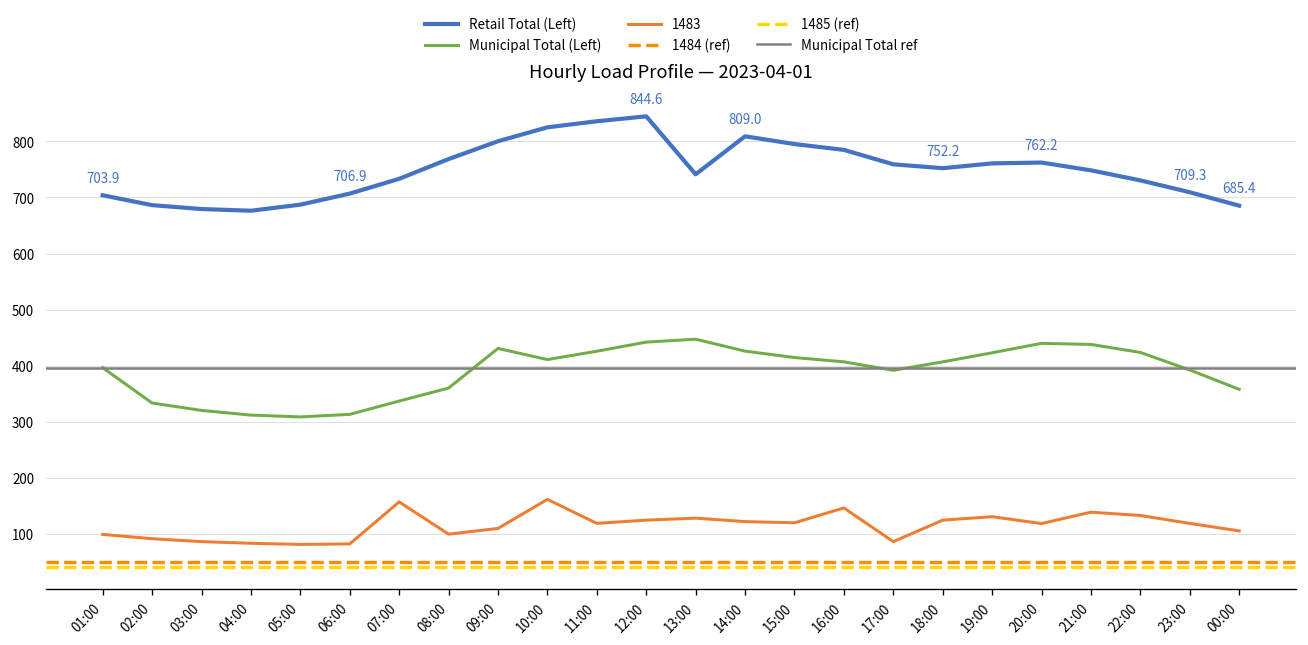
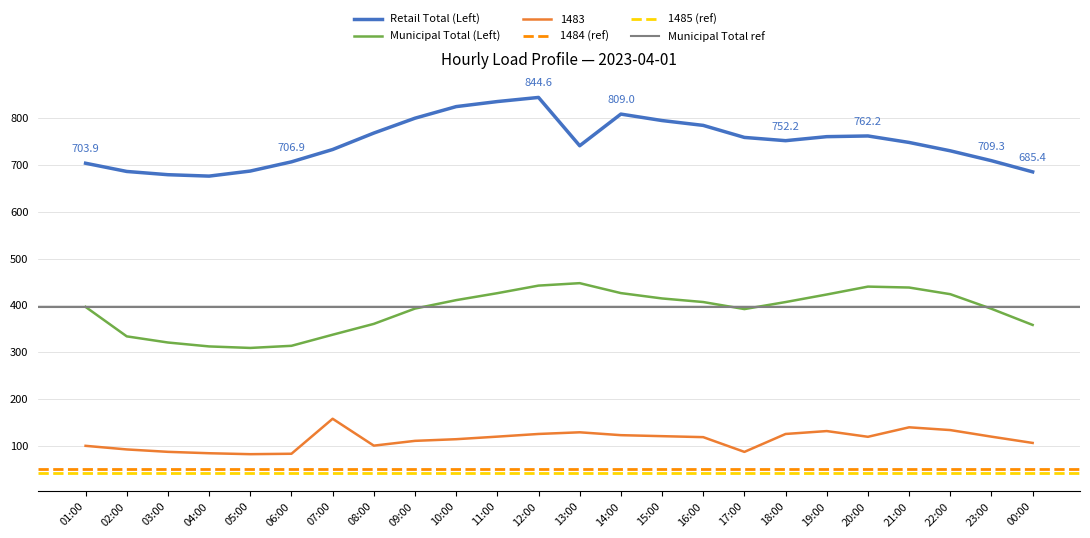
  {
    "Retail Total (Left)": {
      "01:00": 703.9,
      "06:00": 706.9,
      "12:00": 844.6,
      "14:00": 809.0,
      "18:00": 752.2,
      "20:00": 762.2,
      "23:00": 709.3,
      "00:00": 685.4
    },
    "Municipal Total (Left)": {
      "01:00": 400,
      "02:00": 330,
      "03:00": 320,
      "04:00": 310,
      "05:00": 310,
      "06:00": 310,
      "07:00": 340,
      "08:00": 360,
-     "09:00": 430,
+     "09:00": 390,
      "10:00": 410,
      "11:00": 430,
      "12:00": 440,
      "13:00": 450,
      "14:00": 430,
      "15:00": 410,
      "16:00": 410,
      "17:00": 390,
      "18:00": 410,
      "19:00": 420,
      "20:00": 440,
      "21:00": 440,
      "22:00": 420,
      "23:00": 390,
      "00:00": 360
    },
    "1483": {
      "01:00": 100,
      "02:00": 90,
      "03:00": 90,
      "04:00": 80,
      "05:00": 80,
      "06:00": 80,
      "07:00": 160,
      "08:00": 100,
      "09:00": 110,
-     "10:00": 160,
+     "10:00": 110,
      "11:00": 120,
      "12:00": 120,
      "13:00": 130,
      "14:00": 120,
      "15:00": 120,
-     "16:00": 150,
+     "16:00": 120,
      "17:00": 90,
      "18:00": 120,
      "19:00": 130,
      "20:00": 120,
      "21:00": 140,
      "22:00": 130,
      "23:00": 120,
      "00:00": 110
    }
  }
